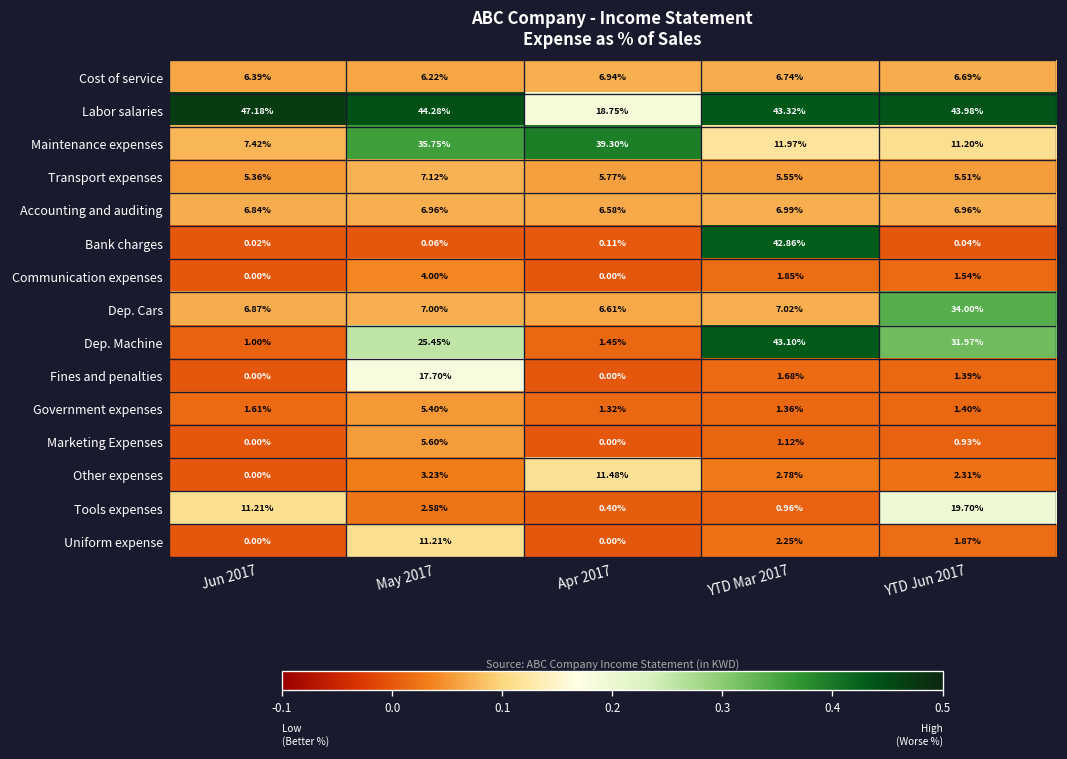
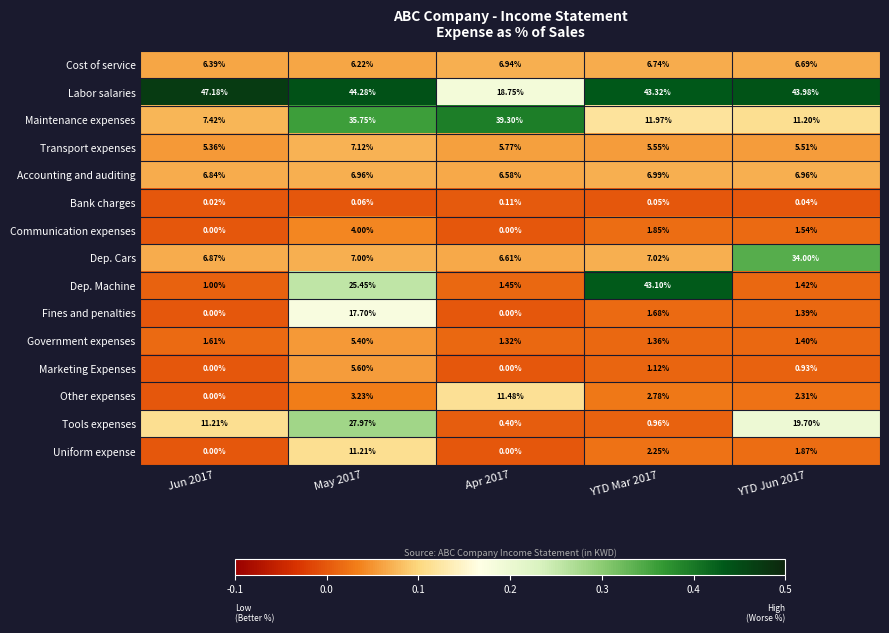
  {
    "Cost of service": {
      "Jun 2017": "6.39%",
      "May 2017": "6.22%",
      "Apr 2017": "6.94%",
      "YTD Mar 2017": "6.74%",
      "YTD Jun 2017": "6.69%"
    },
    "Labor salaries": {
      "Jun 2017": "47.18%",
      "May 2017": "44.28%",
      "Apr 2017": "18.75%",
      "YTD Mar 2017": "43.32%",
      "YTD Jun 2017": "43.98%"
    },
    "Maintenance expenses": {
      "Jun 2017": "7.42%",
      "May 2017": "35.75%",
      "Apr 2017": "39.30%",
      "YTD Mar 2017": "11.97%",
      "YTD Jun 2017": "11.20%"
    },
    "Transport expenses": {
      "Jun 2017": "5.36%",
      "May 2017": "7.12%",
      "Apr 2017": "5.77%",
      "YTD Mar 2017": "5.55%",
      "YTD Jun 2017": "5.51%"
    },
    "Accounting and auditing": {
      "Jun 2017": "6.84%",
      "May 2017": "6.96%",
      "Apr 2017": "6.58%",
      "YTD Mar 2017": "6.99%",
      "YTD Jun 2017": "6.96%"
    },
    "Bank charges": {
      "Jun 2017": "0.02%",
      "May 2017": "0.06%",
      "Apr 2017": "0.11%",
-     "YTD Mar 2017": "42.86%",
+     "YTD Mar 2017": "0.05%",
      "YTD Jun 2017": "0.04%"
    },
    "Communication expenses": {
      "Jun 2017": "0.00%",
      "May 2017": "4.00%",
      "Apr 2017": "0.00%",
      "YTD Mar 2017": "1.85%",
      "YTD Jun 2017": "1.54%"
    },
    "Dep. Cars": {
      "Jun 2017": "6.87%",
      "May 2017": "7.00%",
      "Apr 2017": "6.61%",
      "YTD Mar 2017": "7.02%",
      "YTD Jun 2017": "34.00%"
    },
    "Dep. Machine": {
      "Jun 2017": "1.00%",
      "May 2017": "25.45%",
      "Apr 2017": "1.45%",
      "YTD Mar 2017": "43.10%",
-     "YTD Jun 2017": "31.97%"
+     "YTD Jun 2017": "1.42%"
    },
    "Fines and penalties": {
      "Jun 2017": "0.00%",
      "May 2017": "17.70%",
      "Apr 2017": "0.00%",
      "YTD Mar 2017": "1.68%",
      "YTD Jun 2017": "1.39%"
    },
    "Government expenses": {
      "Jun 2017": "1.61%",
      "May 2017": "5.40%",
      "Apr 2017": "1.32%",
      "YTD Mar 2017": "1.36%",
      "YTD Jun 2017": "1.40%"
    },
    "Marketing Expenses": {
      "Jun 2017": "0.00%",
      "May 2017": "5.60%",
      "Apr 2017": "0.00%",
      "YTD Mar 2017": "1.12%",
      "YTD Jun 2017": "0.93%"
    },
    "Other expenses": {
      "Jun 2017": "0.00%",
      "May 2017": "3.23%",
      "Apr 2017": "11.48%",
      "YTD Mar 2017": "2.78%",
      "YTD Jun 2017": "2.31%"
    },
    "Tools expenses": {
      "Jun 2017": "11.21%",
-     "May 2017": "2.58%",
+     "May 2017": "27.97%",
      "Apr 2017": "0.40%",
      "YTD Mar 2017": "0.96%",
      "YTD Jun 2017": "19.70%"
    },
    "Uniform expense": {
      "Jun 2017": "0.00%",
      "May 2017": "11.21%",
      "Apr 2017": "0.00%",
      "YTD Mar 2017": "2.25%",
      "YTD Jun 2017": "1.87%"
    }
  }
